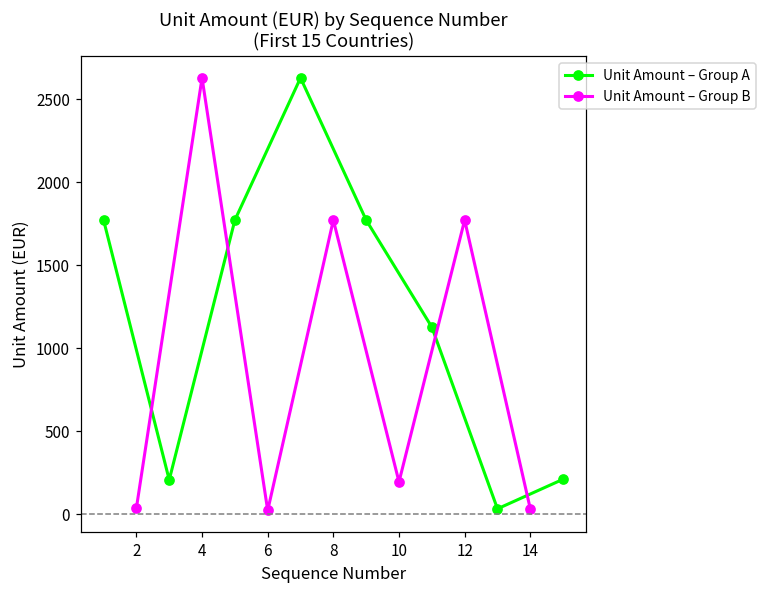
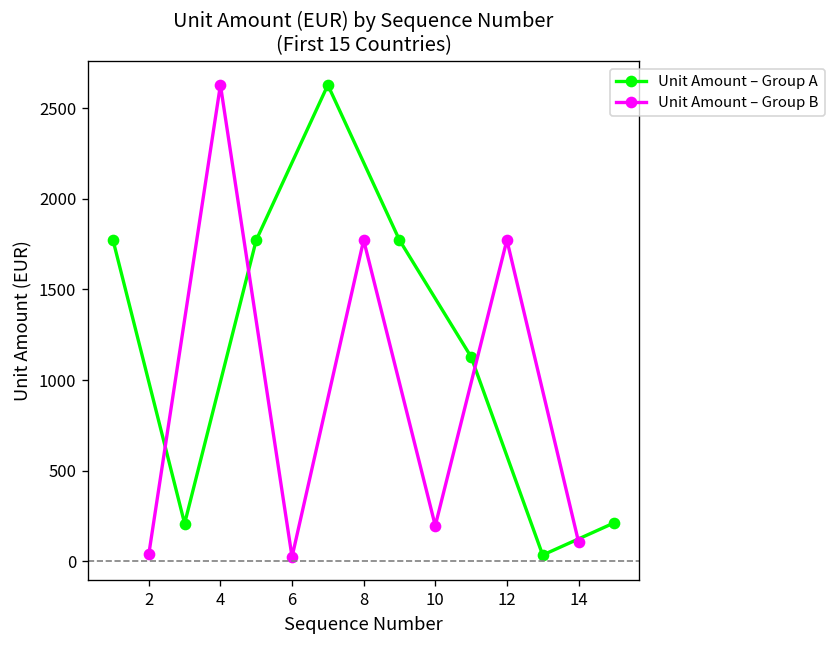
  {
    "Unit Amount – Group B": {
      "2": 40,
      "4": 2630,
      "6": 20,
      "8": 1770,
      "10": 200,
      "12": 1770,
-     "14": 30
+     "14": 110
    }
  }
